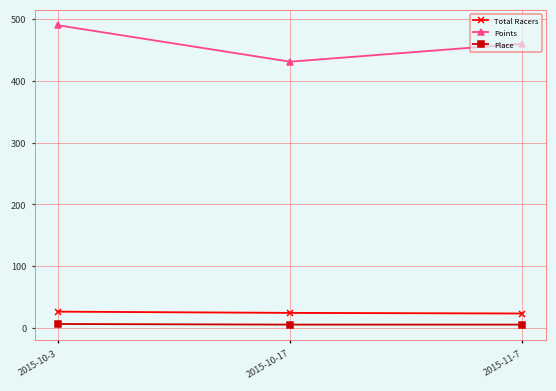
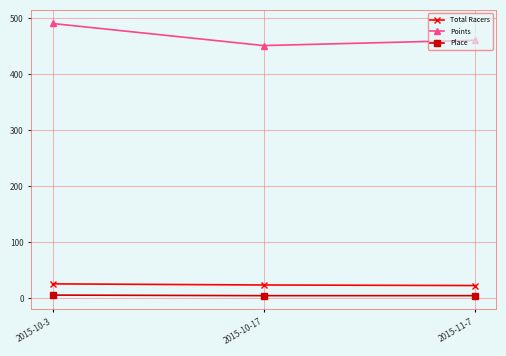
  {
    "Points": {
      "2015-10-3": 490,
-     "2015-10-17": 430
+     "2015-10-17": 450
    }
  }
